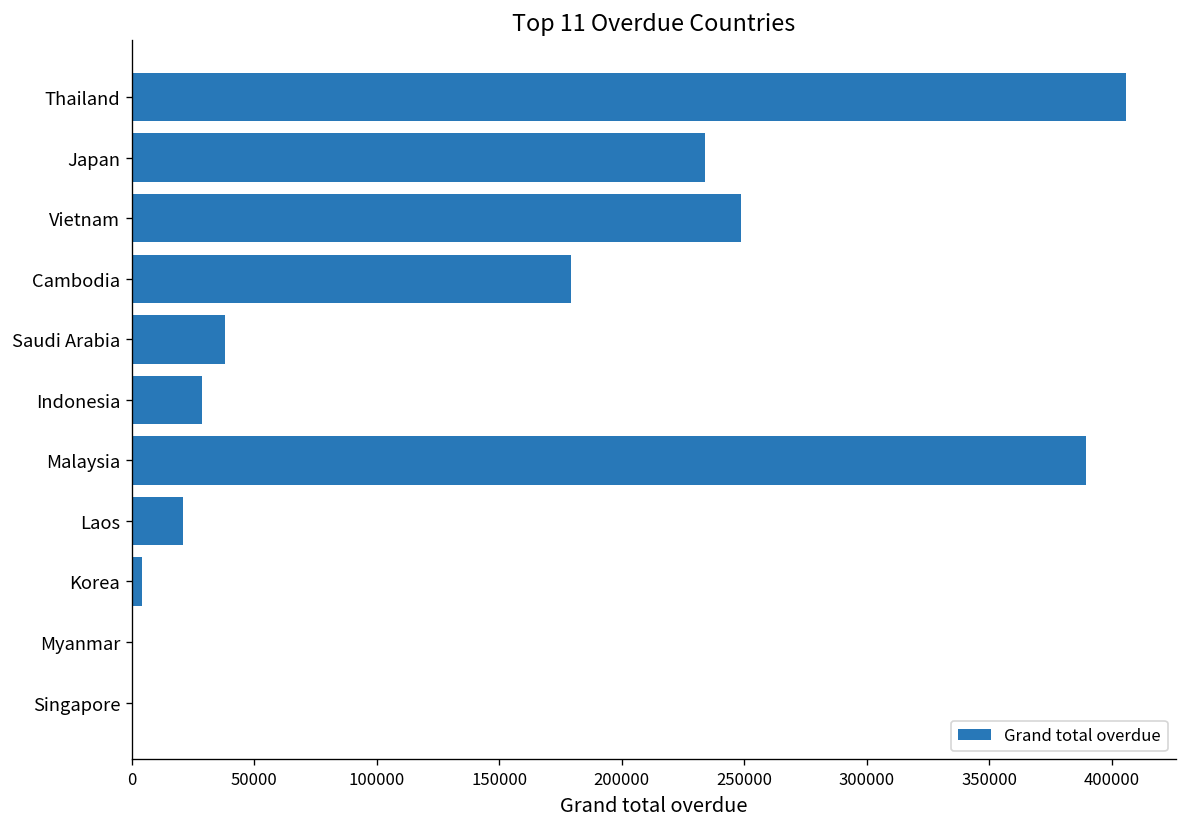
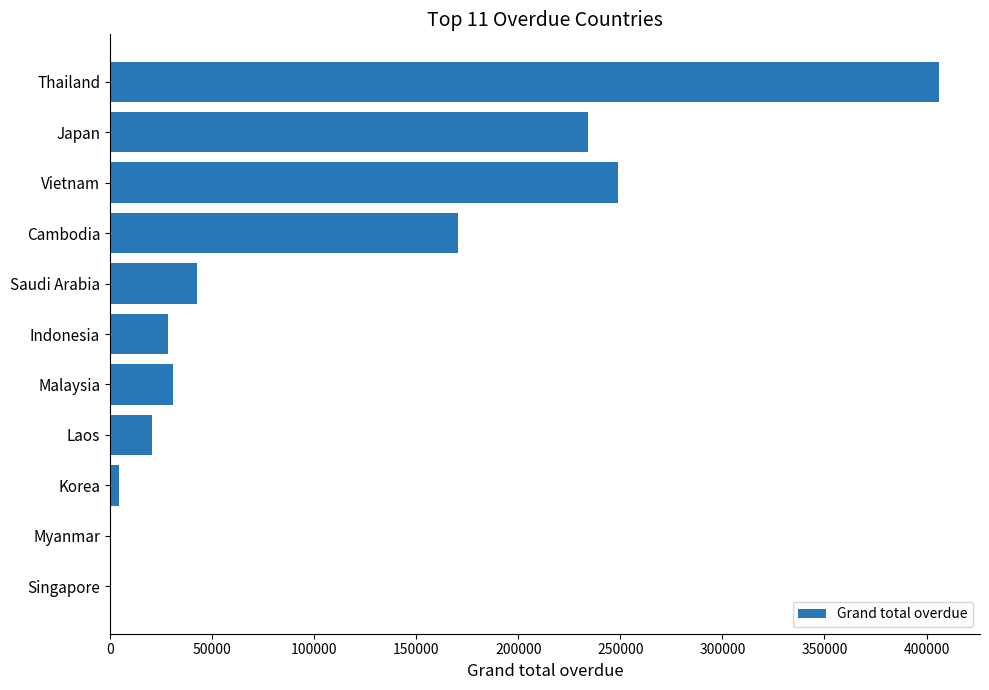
  {
    "Thailand": 406000,
    "Japan": 234000,
    "Vietnam": 249000,
-   "Cambodia": 179000,
-   "Saudi Arabia": 38000,
+   "Cambodia": 170000,
+   "Saudi Arabia": 43000,
    "Indonesia": 29000,
-   "Malaysia": 389000,
+   "Malaysia": 31000,
    "Laos": 21000,
    "Korea": 4000,
    "Myanmar": 0,
    "Singapore": 0
  }
